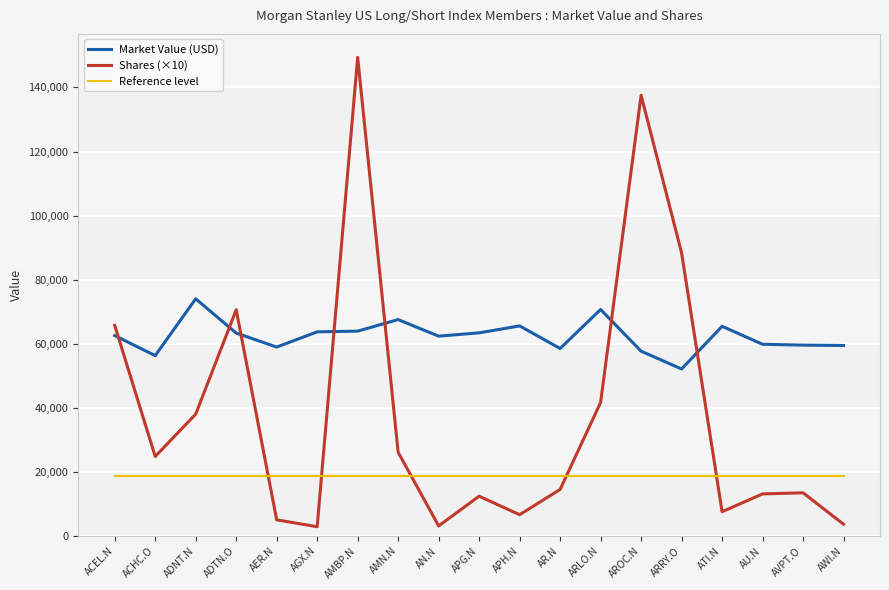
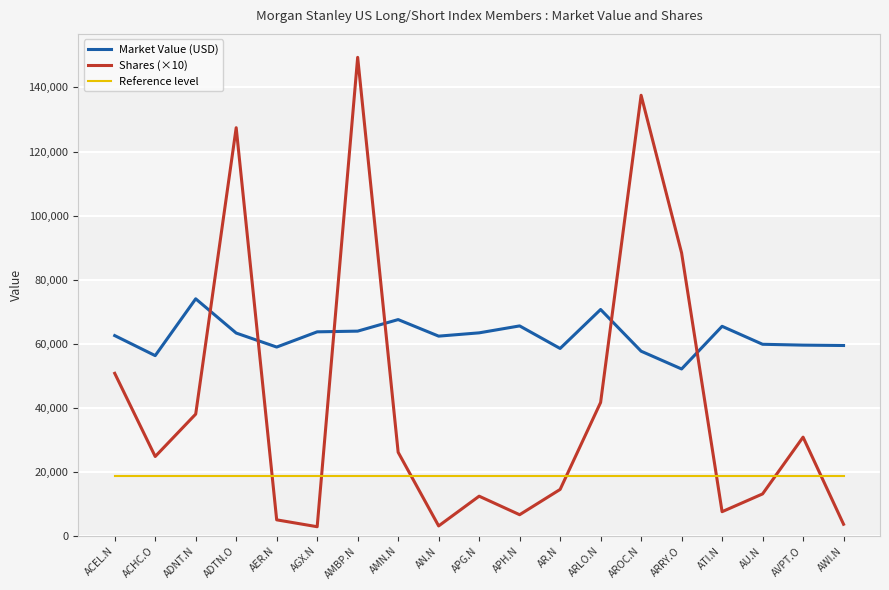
  {
    "Market Value (USD)": {
      "ACEL.N": "63,000",
      "ACHC.O": "56,000",
      "ADNT.N": "74,000",
      "ADTN.O": "63,000",
      "AER.N": "59,000",
      "AGX.N": "64,000",
      "AMBP.N": "64,000",
      "AMN.N": "68,000",
      "AN.N": "62,000",
      "APG.N": "63,000",
      "APH.N": "66,000",
      "AR.N": "59,000",
      "ARLO.N": "71,000",
      "AROC.N": "58,000",
      "ARRY.O": "52,000",
      "ATI.N": "65,000",
      "AU.N": "60,000",
      "AVPT.O": "60,000",
      "AWI.N": "59,000"
    },
    "Shares (×10)": {
-     "ACEL.N": "66,000",
+     "ACEL.N": "51,000",
      "ACHC.O": "25,000",
      "ADNT.N": "38,000",
-     "ADTN.O": "71,000",
+     "ADTN.O": "127,000",
      "AER.N": "5,000",
      "AGX.N": "3,000",
      "AMBP.N": "149,000",
      "AMN.N": "26,000",
      "AN.N": "3,000",
      "APG.N": "12,000",
      "APH.N": "7,000",
      "AR.N": "15,000",
      "ARLO.N": "42,000",
      "AROC.N": "138,000",
      "ARRY.O": "88,000",
      "ATI.N": "8,000",
      "AU.N": "13,000",
-     "AVPT.O": "13,000",
+     "AVPT.O": "31,000",
      "AWI.N": "4,000"
    },
    "Reference level": {
      "ACEL.N": "19,000",
      "ACHC.O": "19,000",
      "ADNT.N": "19,000",
      "ADTN.O": "19,000",
      "AER.N": "19,000",
      "AGX.N": "19,000",
      "AMBP.N": "19,000",
      "AMN.N": "19,000",
      "AN.N": "19,000",
      "APG.N": "19,000",
      "APH.N": "19,000",
      "AR.N": "19,000",
      "ARLO.N": "19,000",
      "AROC.N": "19,000",
      "ARRY.O": "19,000",
      "ATI.N": "19,000",
      "AU.N": "19,000",
      "AVPT.O": "19,000",
      "AWI.N": "19,000"
    }
  }
